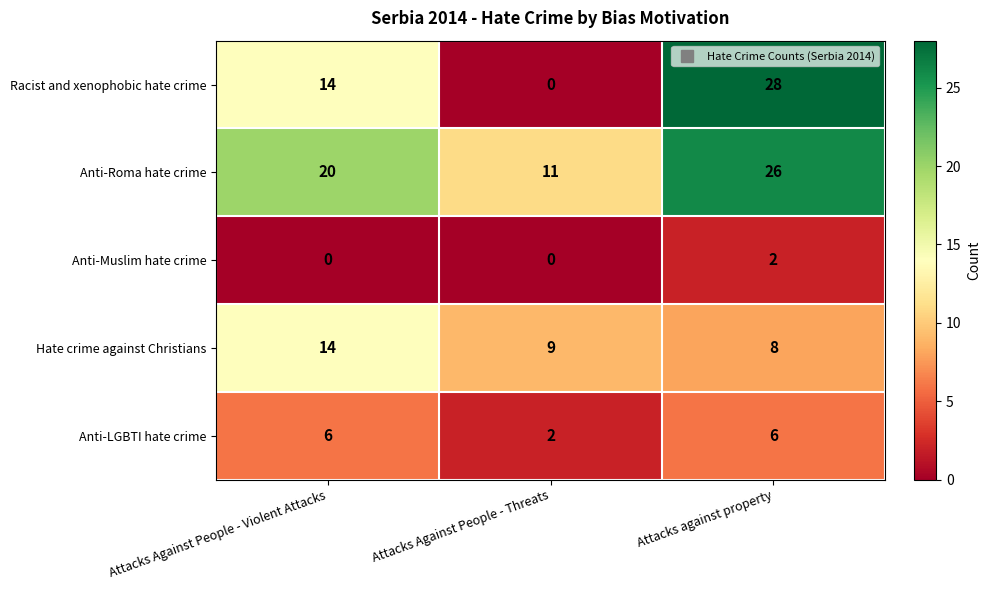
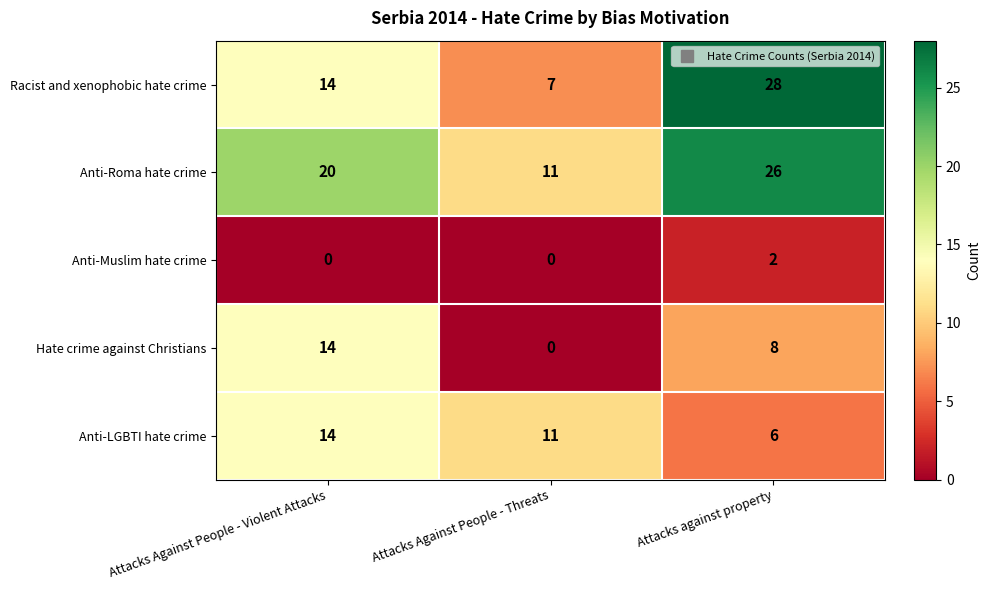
  {
    "Racist and xenophobic hate crime": {
      "Attacks Against People - Violent Attacks": 14,
-     "Attacks Against People - Threats": 0,
+     "Attacks Against People - Threats": 7,
      "Attacks against property": 28
    },
    "Anti-Roma hate crime": {
      "Attacks Against People - Violent Attacks": 20,
      "Attacks Against People - Threats": 11,
      "Attacks against property": 26
    },
    "Anti-Muslim hate crime": {
      "Attacks Against People - Violent Attacks": 0,
      "Attacks Against People - Threats": 0,
      "Attacks against property": 2
    },
    "Hate crime against Christians": {
      "Attacks Against People - Violent Attacks": 14,
-     "Attacks Against People - Threats": 9,
+     "Attacks Against People - Threats": 0,
      "Attacks against property": 8
    },
    "Anti-LGBTI hate crime": {
-     "Attacks Against People - Violent Attacks": 6,
-     "Attacks Against People - Threats": 2,
+     "Attacks Against People - Violent Attacks": 14,
+     "Attacks Against People - Threats": 11,
      "Attacks against property": 6
    }
  }
